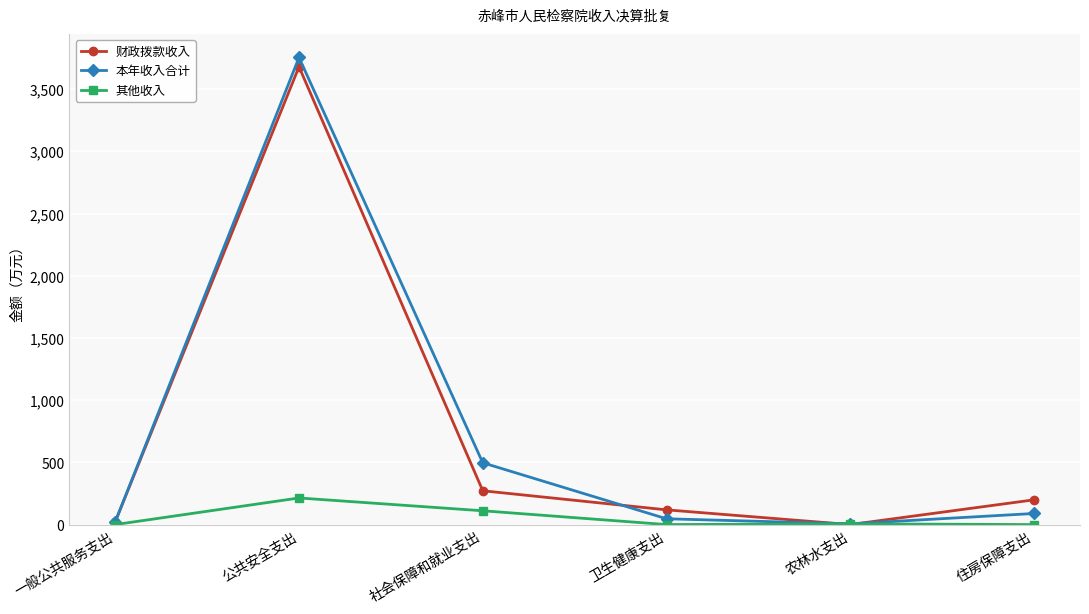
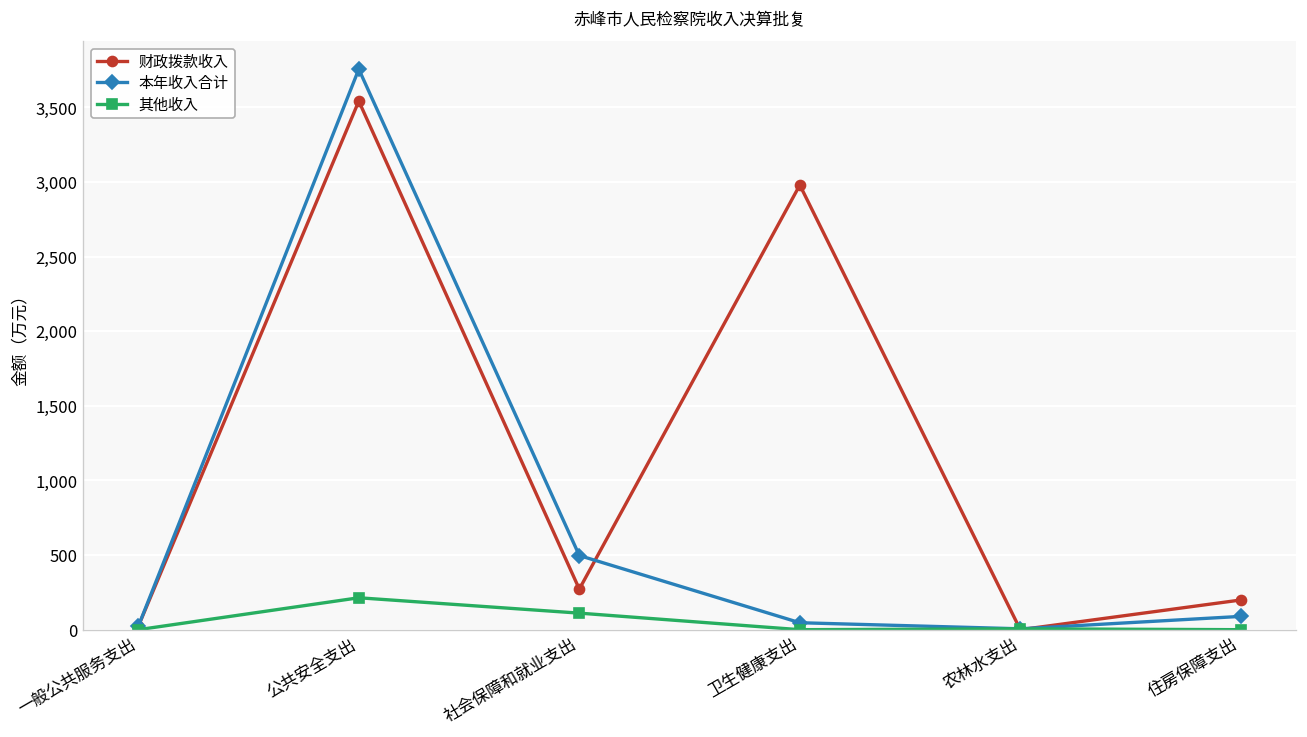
  {
    "财政拨款收入": {
-     "公共安全支出": "3,680",
+     "公共安全支出": "3,540",
      "社会保障和就业支出": "270",
-     "卫生健康支出": "120",
+     "卫生健康支出": "2,980",
      "住房保障支出": "200"
    },
    "本年收入合计": {
      "公共安全支出": "3,750",
      "社会保障和就业支出": "500",
      "卫生健康支出": "50",
      "住房保障支出": "90"
    },
    "其他收入": {
      "一般公共服务支出": "0",
      "公共安全支出": "210",
      "社会保障和就业支出": "110",
      "卫生健康支出": "0",
      "住房保障支出": "0"
    }
  }
